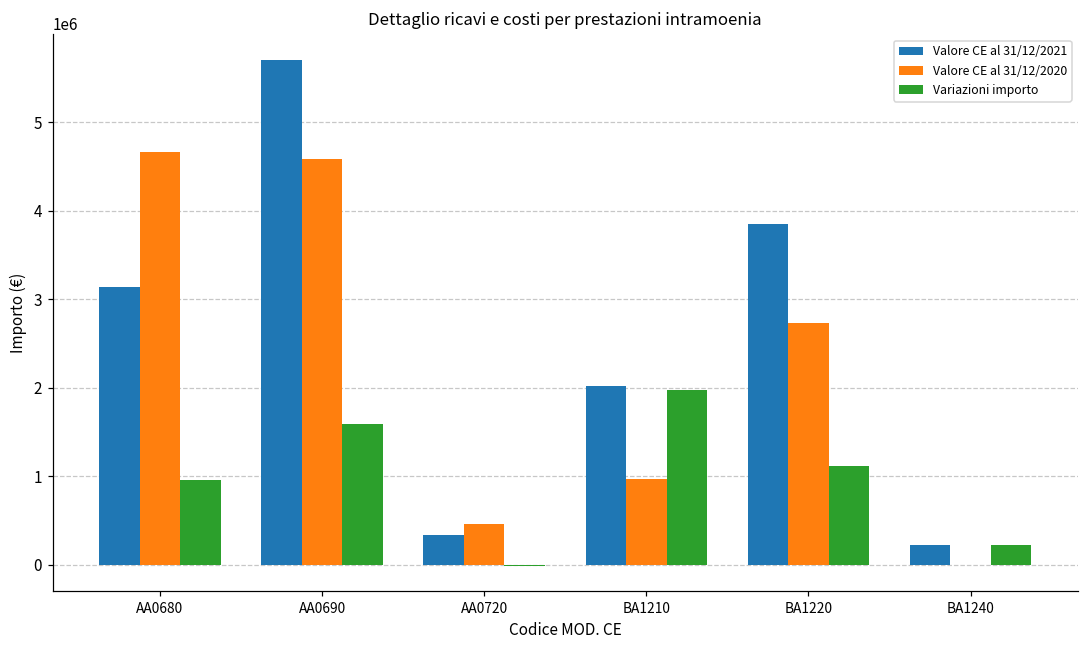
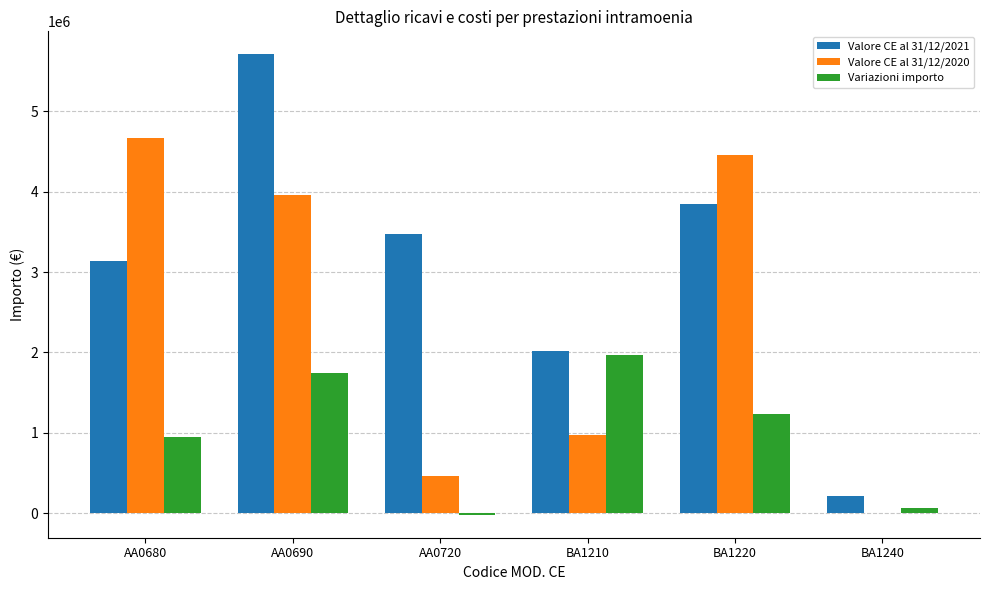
  {
    "Valore CE al 31/12/2021": {
      "AA0680": 3100000,
      "AA0690": 5700000,
-     "AA0720": 300000,
+     "AA0720": 3500000,
      "BA1210": 2000000,
      "BA1220": 3800000,
      "BA1240": 200000
    },
    "Valore CE al 31/12/2020": {
      "AA0680": 4700000,
-     "AA0690": 4600000,
+     "AA0690": 4000000,
      "AA0720": 500000,
      "BA1210": 1000000,
-     "BA1220": 2700000,
+     "BA1220": 4500000,
      "BA1240": 0
    },
    "Variazioni importo": {
      "AA0680": 1000000,
-     "AA0690": 1600000,
+     "AA0690": 1800000,
      "BA1210": 2000000,
-     "BA1220": 1100000,
-     "BA1240": 200000
+     "BA1220": 1200000,
+     "BA1240": 100000
    }
  }
